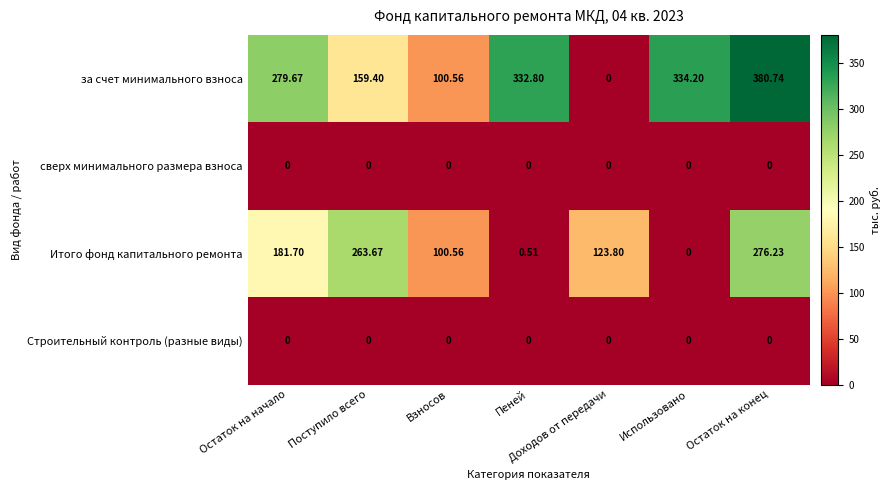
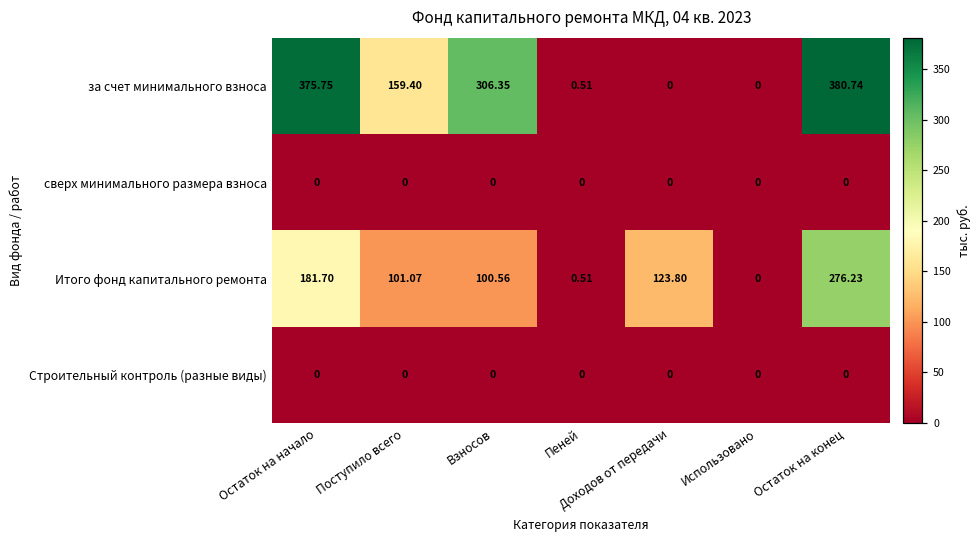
  {
    "за счет минимального взноса": {
-     "Остаток на начало": 279.67,
+     "Остаток на начало": 375.75,
      "Поступило всего": 159.40,
-     "Взносов": 100.56,
-     "Пеней": 332.80,
+     "Взносов": 306.35,
+     "Пеней": 0.51,
      "Доходов от передачи": 0,
-     "Использовано": 334.20,
+     "Использовано": 0,
      "Остаток на конец": 380.74
    },
    "сверх минимального размера взноса": {
      "Остаток на начало": 0,
      "Поступило всего": 0,
      "Взносов": 0,
      "Пеней": 0,
      "Доходов от передачи": 0,
      "Использовано": 0,
      "Остаток на конец": 0
    },
    "Итого фонд капитального ремонта": {
      "Остаток на начало": 181.70,
-     "Поступило всего": 263.67,
+     "Поступило всего": 101.07,
      "Взносов": 100.56,
      "Пеней": 0.51,
      "Доходов от передачи": 123.80,
      "Использовано": 0,
      "Остаток на конец": 276.23
    },
    "Строительный контроль (разные виды)": {
      "Остаток на начало": 0,
      "Поступило всего": 0,
      "Взносов": 0,
      "Пеней": 0,
      "Доходов от передачи": 0,
      "Использовано": 0,
      "Остаток на конец": 0
    }
  }
